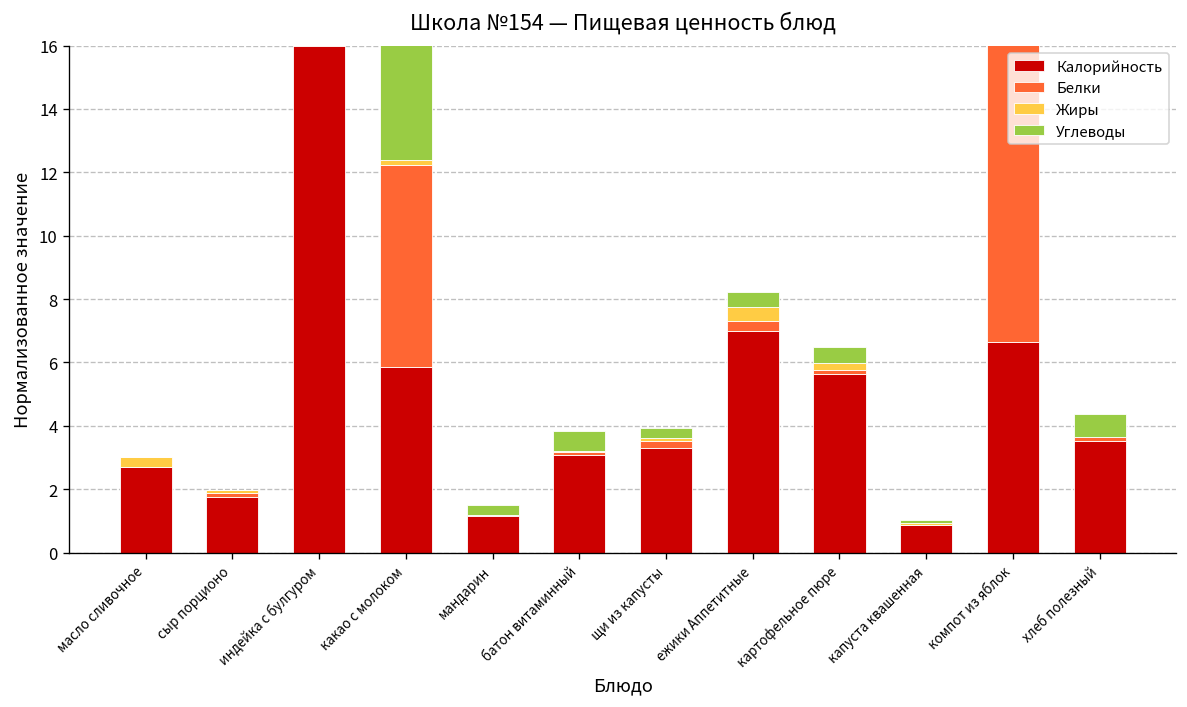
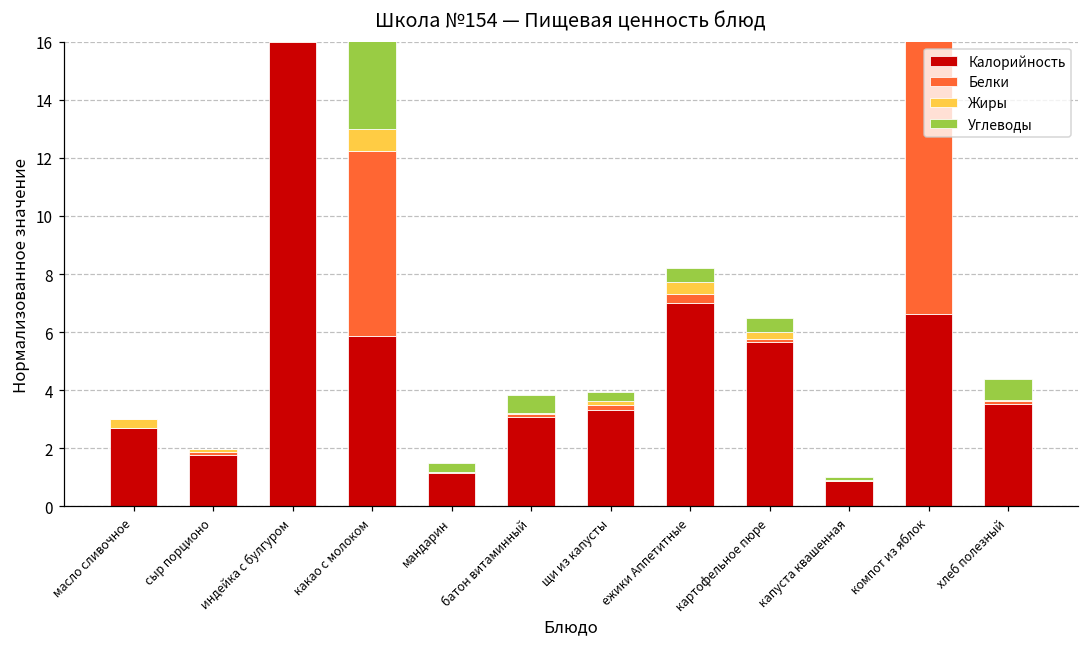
  {
    "Калорийность": {
      "масло сливочное": 2.7,
      "сыр порционо": 1.8,
      "индейка с булгуром": 16.0,
      "какао с молоком": 5.9,
      "мандарин": 1.1,
      "батон витаминный": 3.1,
      "щи из капусты": 3.3,
      "ежики Аппетитные": 7.0,
      "картофельное пюре": 5.6,
      "капуста квашенная": 0.9,
      "компот из яблок": 6.6,
      "хлеб полезный": 3.5
    },
    "Белки": {
      "сыр порционо": 0.1,
      "какао с молоком": 6.4,
      "щи из капусты": 0.2,
      "ежики Аппетитные": 0.3,
      "картофельное пюре": 0.1,
      "хлеб полезный": 0.1
    },
    "Жиры": {
      "масло сливочное": 0.3,
-     "какао с молоком": 0.2,
+     "какао с молоком": 0.8,
      "щи из капусты": 0.1,
      "ежики Аппетитные": 0.4,
      "картофельное пюре": 0.2
    },
    "Углеводы": {
      "сыр порционо": 0.0,
      "мандарин": 0.3,
      "батон витаминный": 0.6,
      "щи из капусты": 0.3,
      "ежики Аппетитные": 0.5,
      "картофельное пюре": 0.5,
      "капуста квашенная": 0.1,
      "хлеб полезный": 0.7
    }
  }
